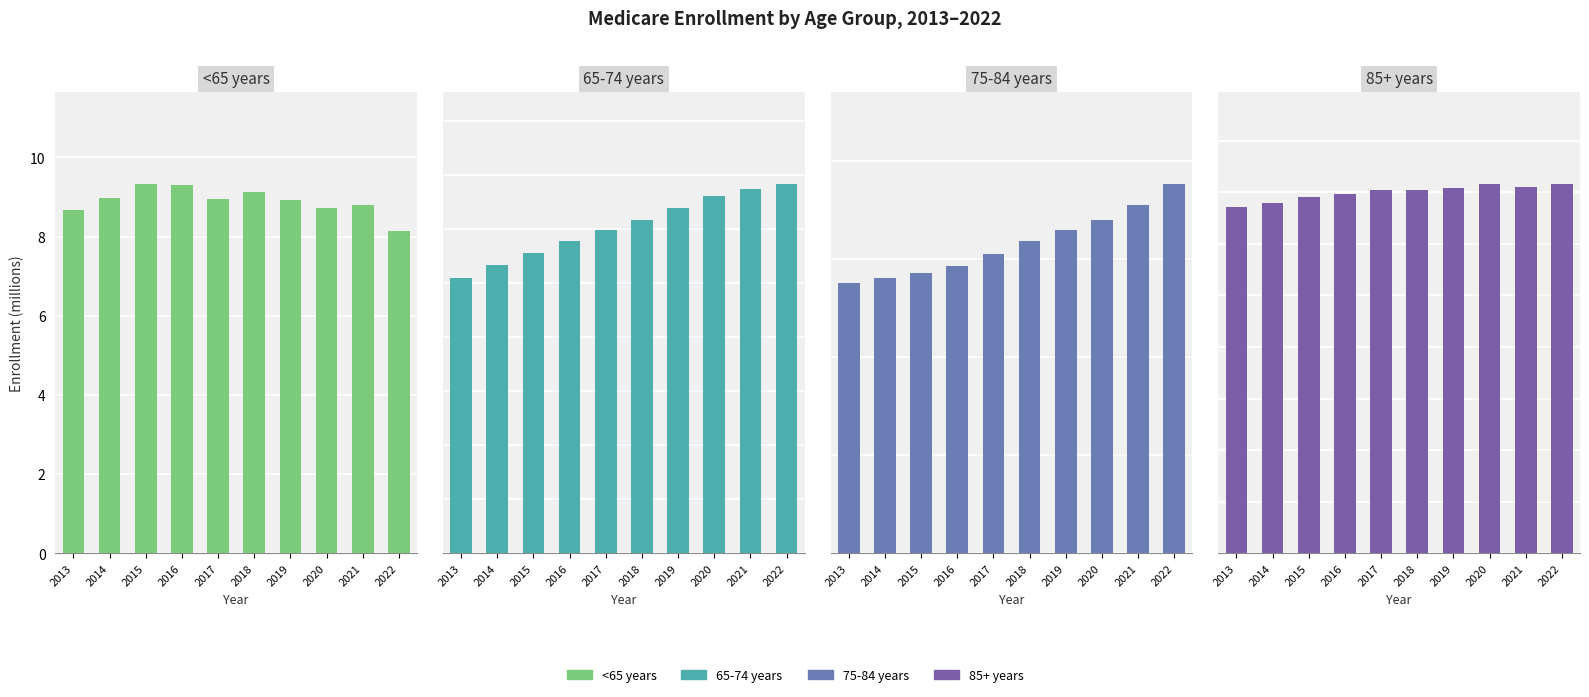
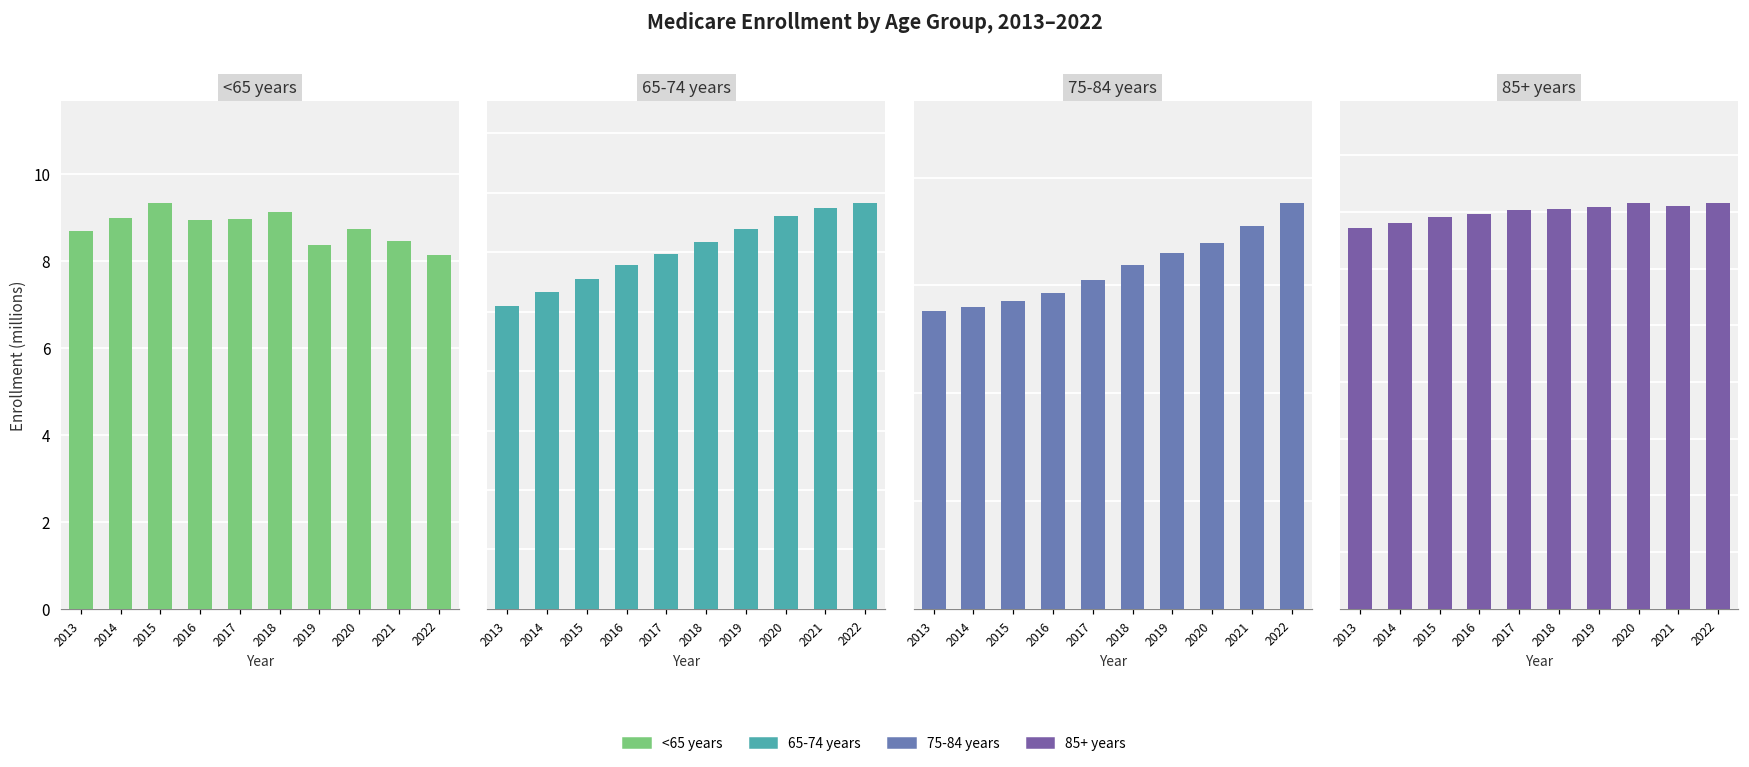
  {
    "<65 years": {
      "2013": 8.7,
      "2014": 9.0,
      "2015": 9.3,
-     "2016": 9.3,
+     "2016": 8.9,
      "2017": 9.0,
      "2018": 9.1,
-     "2019": 8.9,
+     "2019": 8.3,
      "2020": 8.7,
-     "2021": 8.8,
+     "2021": 8.4,
      "2022": 8.1
    }
  }
